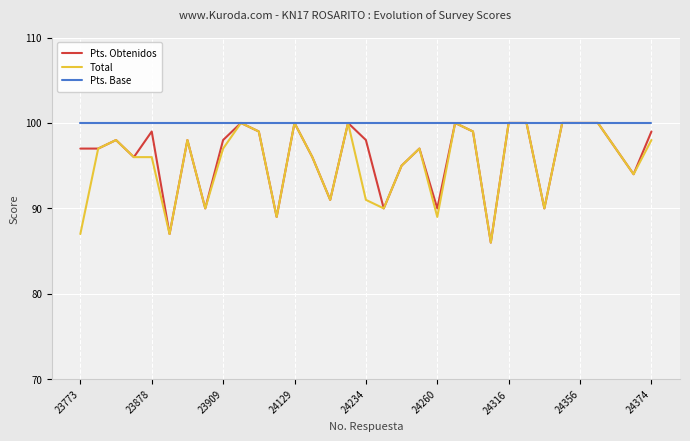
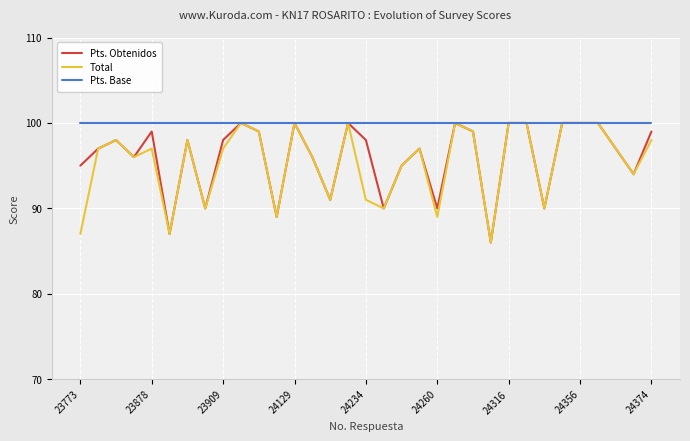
  {
    "Pts. Obtenidos": {
-     "23773": 97,
+     "23773": 95,
      "23878": 99,
      "23909": 98,
      "24234": 98,
      "24260": 90,
      "24374": 99
    },
    "Total": {
      "23773": 87,
-     "23878": 96,
+     "23878": 97,
      "23909": 97,
      "24234": 91,
      "24260": 89,
      "24374": 98
    },
    "Pts. Base": {
      "23773": 100,
      "23878": 100,
      "23909": 100,
      "24234": 100,
      "24260": 100,
      "24374": 100
    }
  }
